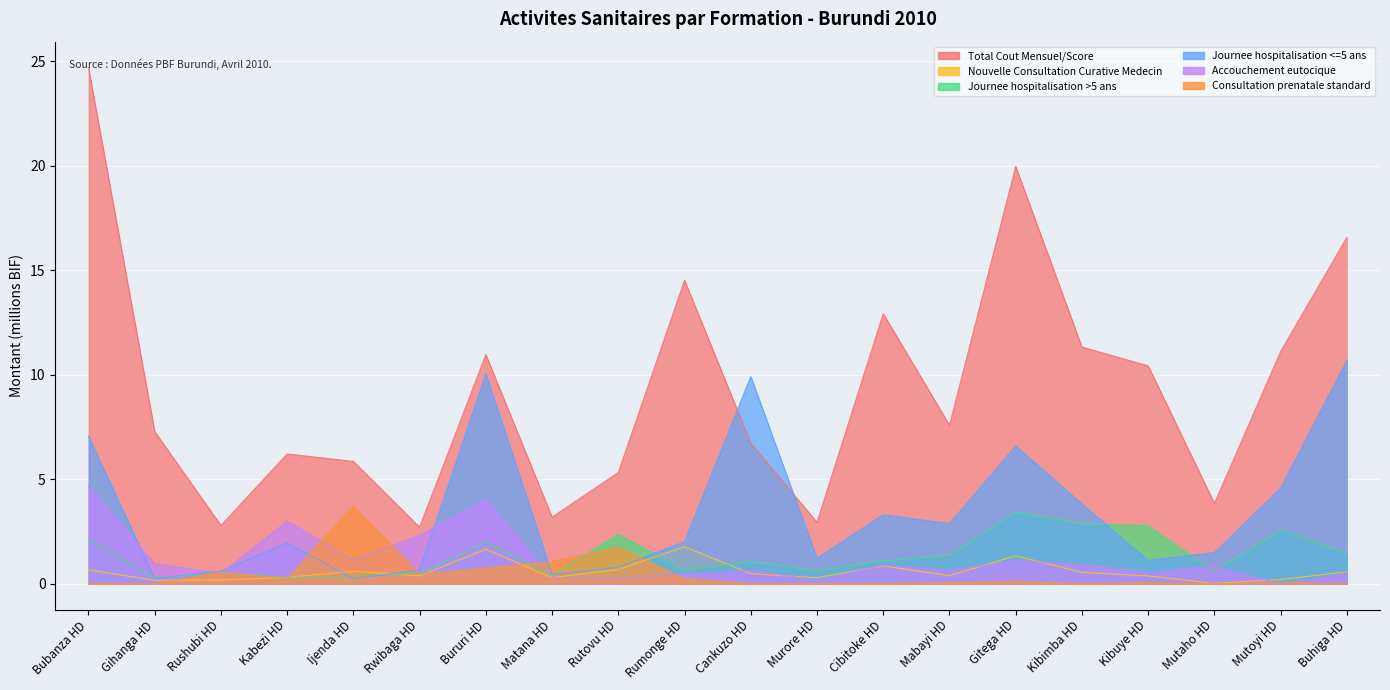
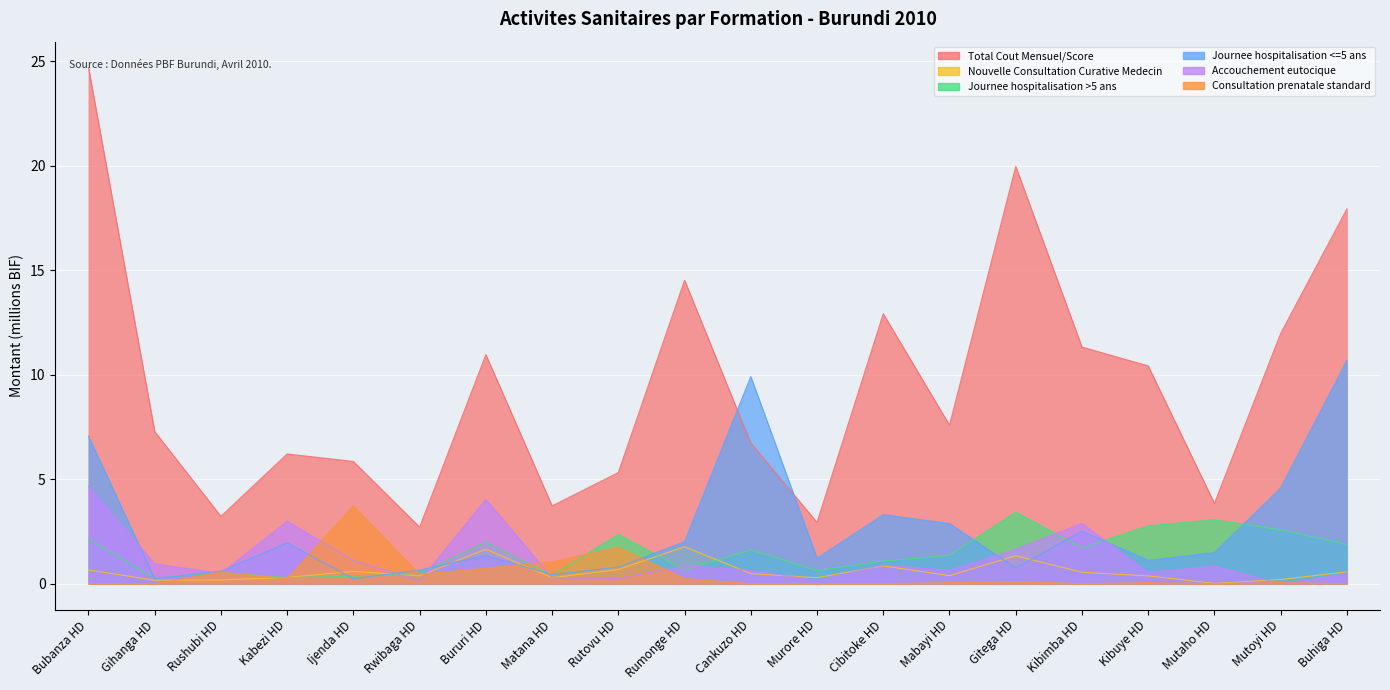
  {
    "Total Cout Mensuel/Score": {
      "Gihanga HD": 7.3,
-     "Rushubi HD": 2.8,
+     "Rushubi HD": 3.2,
      "Kabezi HD": 6.2,
      "Ijenda HD": 5.9,
      "Rwibaga HD": 2.7,
      "Bururi HD": 11.0,
-     "Matana HD": 3.2,
+     "Matana HD": 3.7,
      "Rutovu HD": 5.3,
      "Rumonge HD": 14.5,
      "Cankuzo HD": 6.7,
      "Murore HD": 2.9,
      "Cibitoke HD": 12.9,
      "Mabayi HD": 7.6,
      "Gitega HD": 20.0,
      "Kibimba HD": 11.3,
      "Kibuye HD": 10.4,
      "Mutaho HD": 3.8,
-     "Mutoyi HD": 11.1,
-     "Buhiga HD": 16.6
+     "Mutoyi HD": 12.0,
+     "Buhiga HD": 17.9
    },
    "Journee hospitalisation >5 ans": {
      "Bubanza HD": 2.1,
      "Bururi HD": 2.0,
      "Rutovu HD": 2.4,
      "Rumonge HD": 0.7,
-     "Cankuzo HD": 1.1,
+     "Cankuzo HD": 1.6,
      "Murore HD": 0.6,
      "Cibitoke HD": 1.1,
      "Mabayi HD": 1.4,
      "Gitega HD": 3.4,
-     "Kibimba HD": 2.9,
+     "Kibimba HD": 1.7,
      "Kibuye HD": 2.8,
-     "Mutaho HD": 0.6,
+     "Mutaho HD": 3.1,
      "Mutoyi HD": 2.6,
-     "Buhiga HD": 1.4
+     "Buhiga HD": 1.9
    },
    "Journee hospitalisation <=5 ans": {
      "Bubanza HD": 7.1,
      "Kabezi HD": 2.0,
      "Rwibaga HD": 0.7,
-     "Bururi HD": 10.1,
+     "Bururi HD": 1.4,
      "Rumonge HD": 2.0,
      "Cankuzo HD": 9.9,
      "Murore HD": 1.2,
      "Cibitoke HD": 3.3,
      "Mabayi HD": 2.9,
-     "Gitega HD": 6.6,
-     "Kibimba HD": 3.8,
+     "Gitega HD": 0.8,
+     "Kibimba HD": 2.5,
      "Kibuye HD": 1.1,
      "Mutaho HD": 1.5,
      "Mutoyi HD": 4.6,
      "Buhiga HD": 10.7
    },
    "Accouchement eutocique": {
      "Bubanza HD": 4.7,
      "Gihanga HD": 1.0,
      "Kabezi HD": 3.0,
      "Ijenda HD": 1.1,
-     "Rwibaga HD": 2.3,
+     "Rwibaga HD": 0.1,
      "Bururi HD": 4.0,
      "Rutovu HD": 0.3,
-     "Rumonge HD": 0.5,
+     "Rumonge HD": 0.9,
      "Cankuzo HD": 0.6,
      "Murore HD": 0.2,
      "Mabayi HD": 0.6,
-     "Gitega HD": 1.1,
-     "Kibimba HD": 0.9,
+     "Gitega HD": 1.7,
+     "Kibimba HD": 2.9,
      "Kibuye HD": 0.5,
      "Mutaho HD": 0.8
    }
  }
